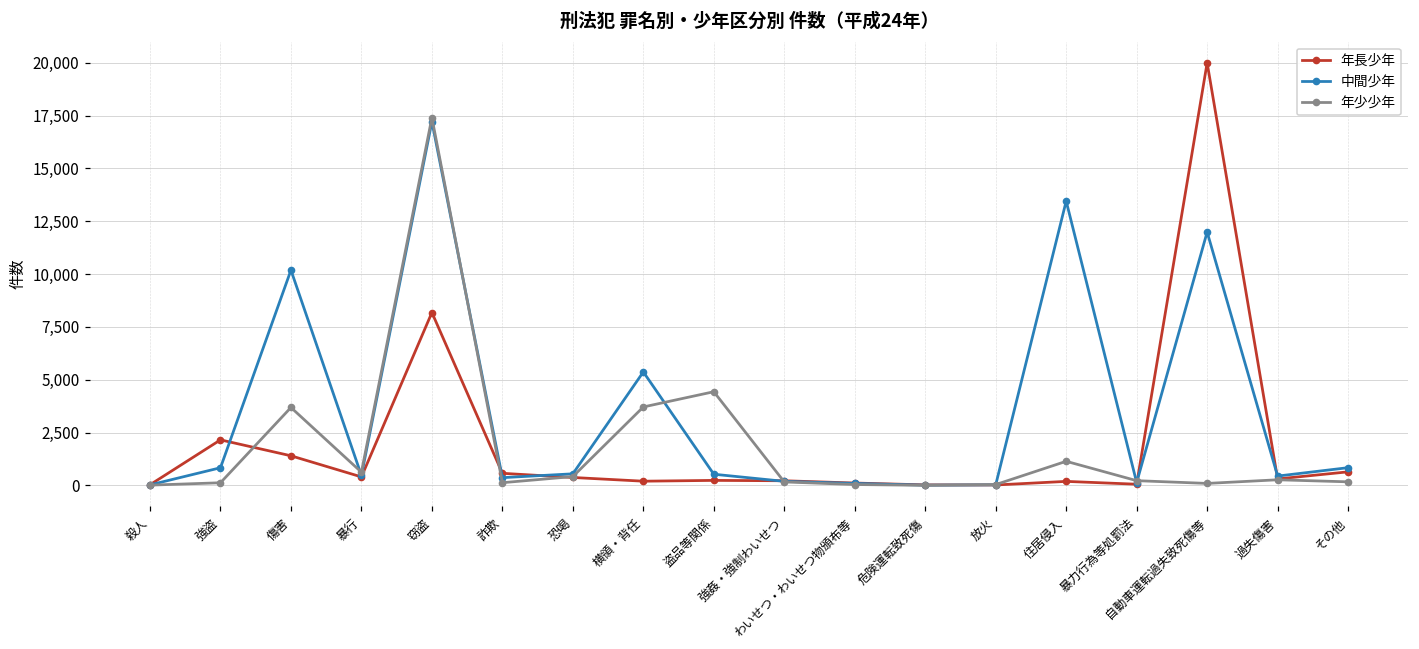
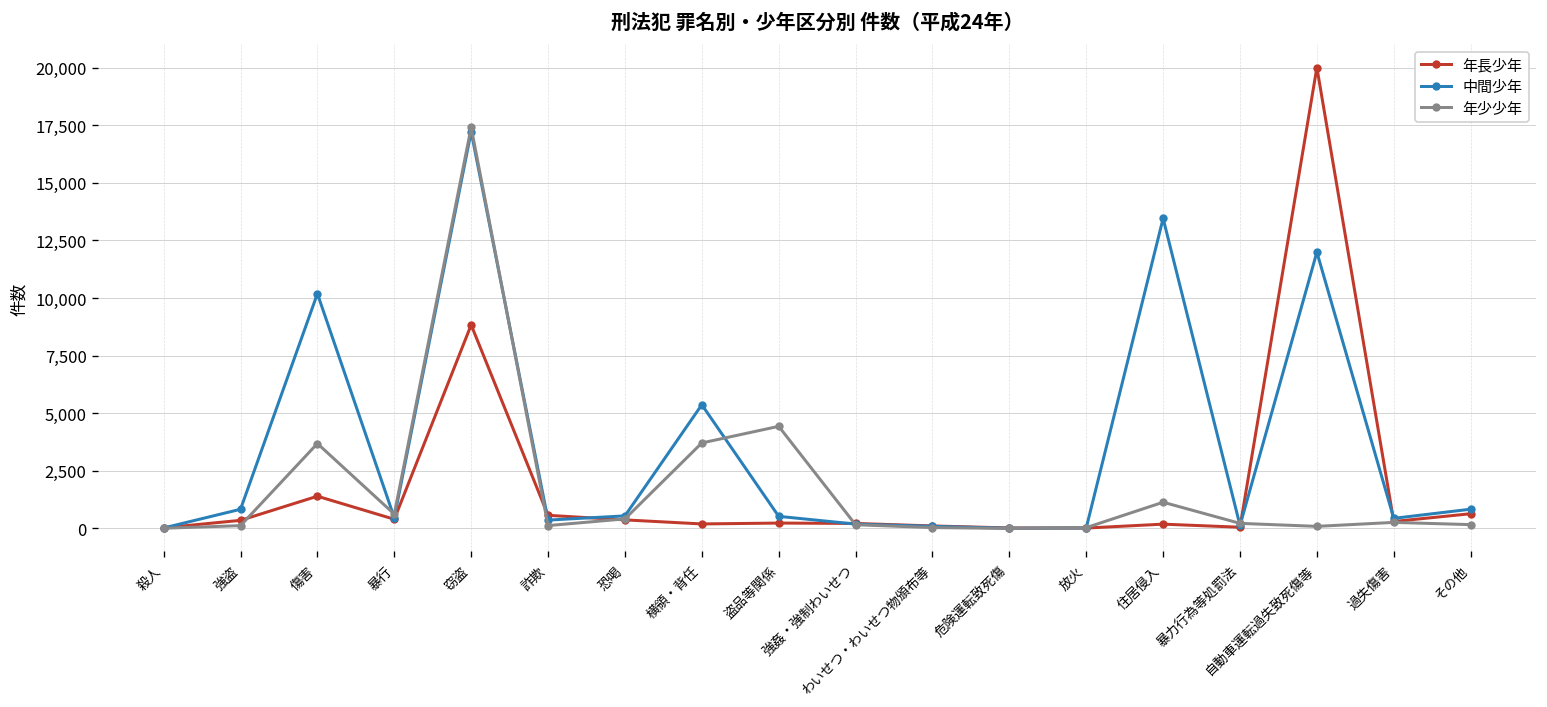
  {
    "年長少年": {
-     "強盗": "2,200",
+     "強盗": "400",
      "傷害": "1,400",
-     "窃盗": "8,200",
+     "窃盗": "8,800",
      "詐欺": "600",
      "横領・背任": "200",
      "盗品等関係": "200",
      "住居侵入": "200",
      "自動車運転過失致死傷等": "20,000",
      "その他": "600"
    },
    "中間少年": {
      "強盗": "800",
      "傷害": "10,200",
      "窃盗": "17,200",
      "詐欺": "400",
      "横領・背任": "5,400",
      "盗品等関係": "500",
      "住居侵入": "13,500",
      "自動車運転過失致死傷等": "12,000",
      "過失傷害": "400",
      "その他": "800"
    },
    "年少少年": {
      "強盗": "100",
      "傷害": "3,700",
      "暴行": "600",
      "窃盗": "17,400",
      "詐欺": "100",
      "横領・背任": "3,700",
      "盗品等関係": "4,400",
      "住居侵入": "1,100",
      "自動車運転過失致死傷等": "100",
      "その他": "200"
    }
  }
